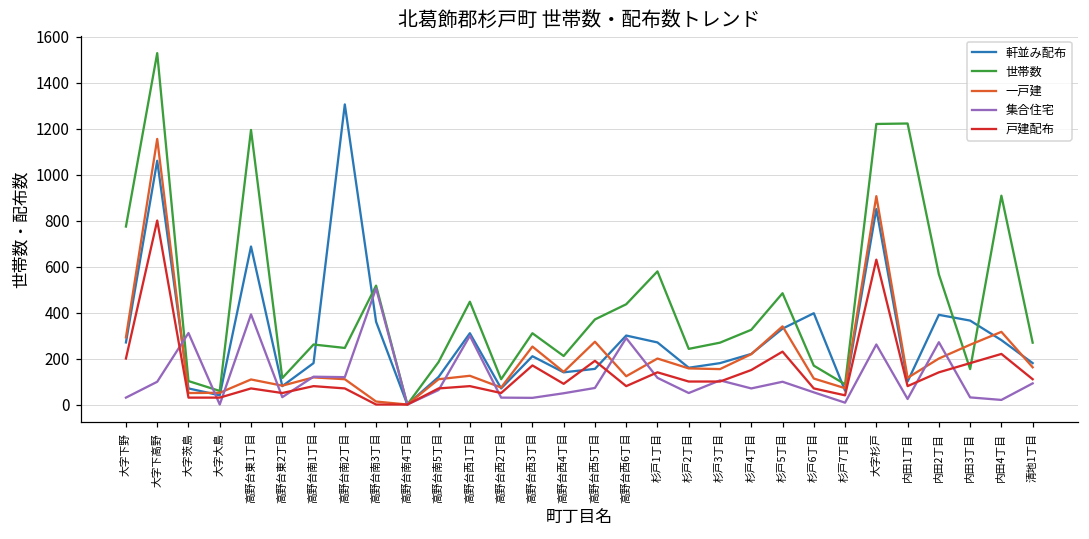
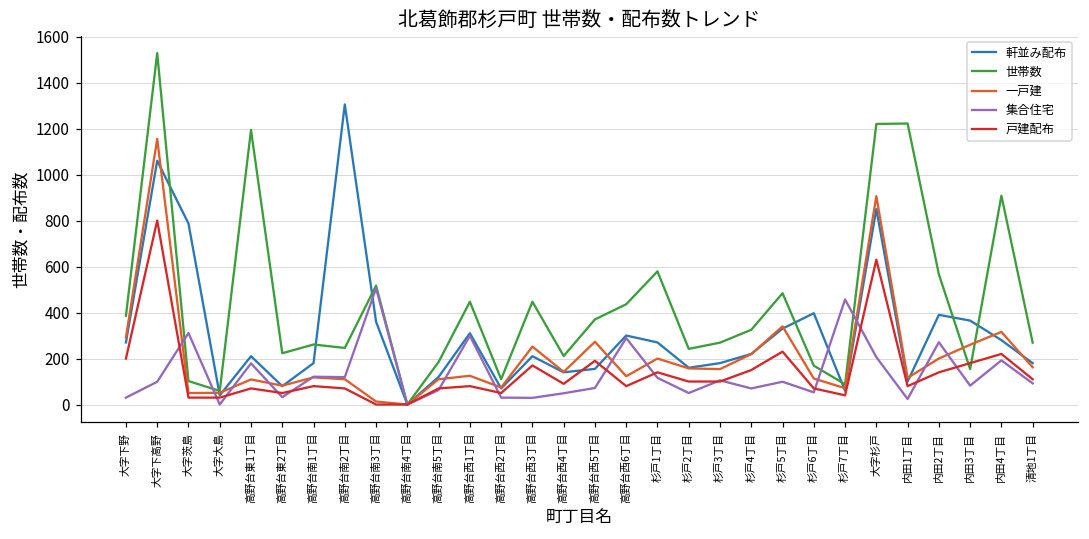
  {
    "軒並み配布": {
      "大字下野": 270,
      "大字下高野": 1060,
-     "大字茨島": 70,
-     "高野台東1丁目": 690,
+     "大字茨島": 790,
+     "高野台東1丁目": 210,
      "高野台南1丁目": 180,
      "高野台南2丁目": 1310,
      "高野台南3丁目": 360,
      "高野台西3丁目": 210,
      "高野台西5丁目": 160,
      "杉戸1丁目": 270,
      "杉戸3丁目": 180,
      "杉戸6丁目": 400,
      "大字杉戸": 850,
      "内田1丁目": 100,
      "内田2丁目": 390,
      "内田3丁目": 370,
      "内田4丁目": 280,
      "清地1丁目": 180
    },
    "世帯数": {
-     "大字下野": 770,
+     "大字下野": 390,
      "大字下高野": 1530,
      "大字茨島": 100,
      "高野台東1丁目": 1190,
-     "高野台東2丁目": 120,
+     "高野台東2丁目": 220,
      "高野台南1丁目": 260,
      "高野台南2丁目": 250,
      "高野台南5丁目": 190,
      "高野台西1丁目": 450,
      "高野台西2丁目": 110,
-     "高野台西3丁目": 310,
+     "高野台西3丁目": 450,
      "高野台西4丁目": 210,
      "高野台西5丁目": 370,
      "高野台西6丁目": 440,
      "杉戸1丁目": 580,
      "杉戸2丁目": 240,
      "杉戸3丁目": 270,
      "杉戸4丁目": 330,
      "杉戸5丁目": 480,
      "杉戸6丁目": 170,
      "杉戸7丁目": 90,
      "大字杉戸": 1220,
      "内田1丁目": 1220,
      "内田2丁目": 570,
      "内田3丁目": 150,
      "内田4丁目": 910,
      "清地1丁目": 270
    },
    "集合住宅": {
      "大字下野": 30,
      "大字下高野": 100,
      "大字茨島": 310,
      "大字大島": 0,
-     "高野台東1丁目": 390,
+     "高野台東1丁目": 180,
      "高野台東2丁目": 30,
      "高野台西2丁目": 30,
      "高野台西3丁目": 30,
      "高野台西4丁目": 50,
      "高野台西5丁目": 70,
      "杉戸1丁目": 120,
      "杉戸2丁目": 50,
      "杉戸4丁目": 70,
      "杉戸5丁目": 100,
      "杉戸6丁目": 50,
-     "杉戸7丁目": 10,
-     "大字杉戸": 260,
+     "杉戸7丁目": 460,
+     "大字杉戸": 210,
      "内田1丁目": 20,
      "内田2丁目": 270,
-     "内田3丁目": 30,
-     "内田4丁目": 20,
+     "内田3丁目": 80,
+     "内田4丁目": 190,
      "清地1丁目": 90
    }
  }
